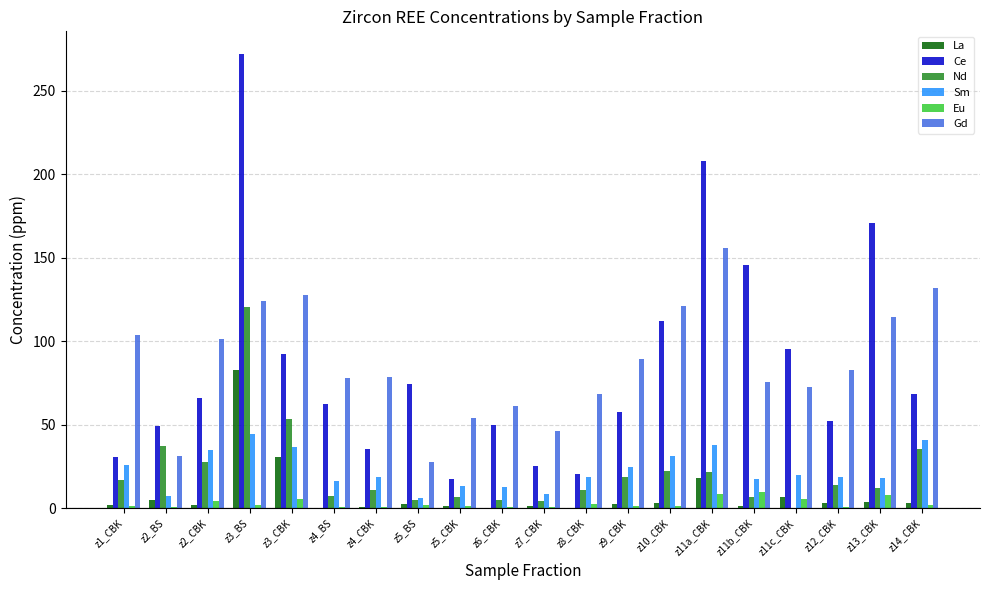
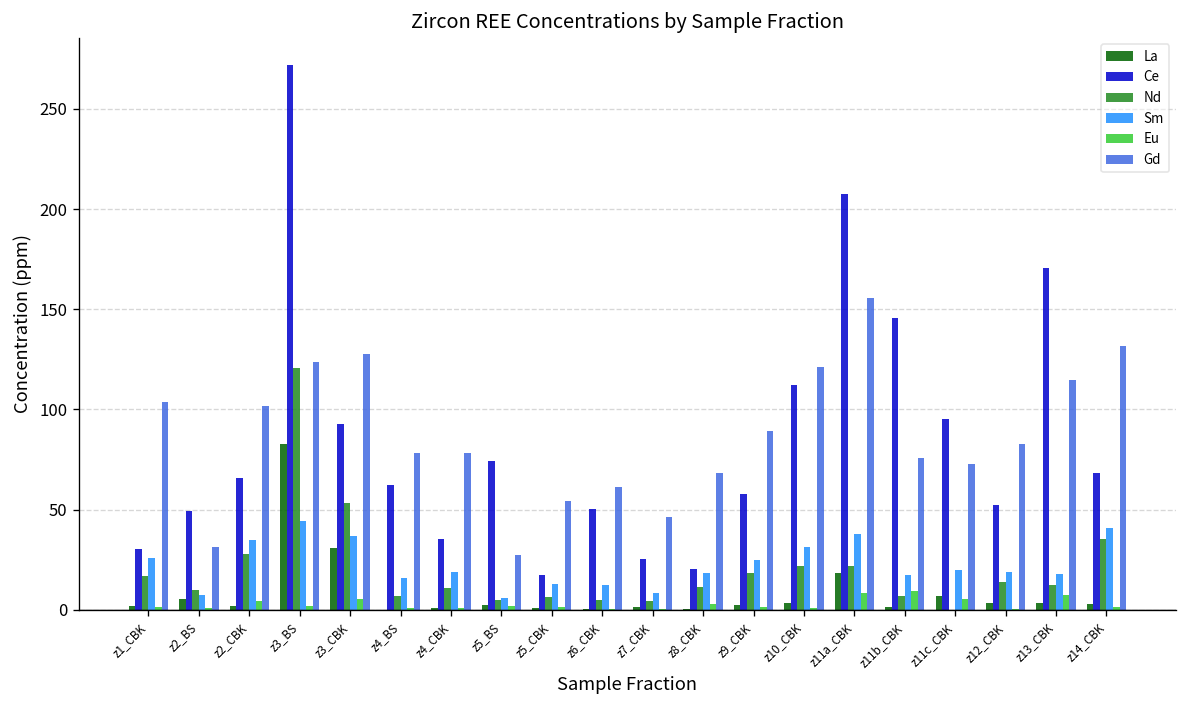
  {
    "La": {
      "z1_CBK": 2,
      "z2_BS": 5,
      "z2_CBK": 2,
      "z3_BS": 83,
      "z3_CBK": 31,
      "z5_BS": 2,
      "z9_CBK": 2,
      "z10_CBK": 3,
      "z11a_CBK": 18,
      "z11b_CBK": 2,
      "z11c_CBK": 7,
      "z12_CBK": 3,
      "z13_CBK": 4,
      "z14_CBK": 3
    },
    "Ce": {
      "z1_CBK": 30,
      "z2_BS": 49,
      "z2_CBK": 66,
      "z3_BS": 272,
      "z3_CBK": 93,
      "z4_BS": 62,
      "z4_CBK": 35,
      "z5_BS": 74,
      "z5_CBK": 17,
      "z6_CBK": 50,
      "z7_CBK": 25,
      "z8_CBK": 20,
      "z9_CBK": 58,
      "z10_CBK": 112,
      "z11a_CBK": 208,
      "z11b_CBK": 146,
      "z11c_CBK": 95,
      "z12_CBK": 52,
      "z13_CBK": 171,
      "z14_CBK": 68
    },
    "Nd": {
      "z1_CBK": 17,
-     "z2_BS": 37,
+     "z2_BS": 10,
      "z2_CBK": 28,
      "z3_BS": 121,
      "z3_CBK": 53,
      "z4_BS": 7,
      "z4_CBK": 11,
      "z5_BS": 5,
      "z5_CBK": 6,
      "z6_CBK": 5,
      "z7_CBK": 4,
      "z8_CBK": 11,
      "z9_CBK": 18,
      "z10_CBK": 22,
      "z11a_CBK": 22,
      "z11b_CBK": 7,
      "z11c_CBK": 0,
      "z12_CBK": 14,
      "z13_CBK": 12,
      "z14_CBK": 35
    },
    "Sm": {
      "z1_CBK": 26,
      "z2_BS": 7,
      "z2_CBK": 35,
      "z3_BS": 44,
      "z3_CBK": 37,
      "z4_BS": 16,
      "z4_CBK": 19,
      "z5_BS": 6,
      "z5_CBK": 13,
      "z6_CBK": 13,
      "z7_CBK": 9,
      "z8_CBK": 18,
      "z9_CBK": 25,
      "z10_CBK": 31,
      "z11a_CBK": 38,
      "z11b_CBK": 17,
      "z11c_CBK": 20,
      "z12_CBK": 19,
      "z13_CBK": 18,
      "z14_CBK": 41
    },
    "Eu": {
      "z1_CBK": 2,
      "z2_CBK": 4,
      "z3_BS": 2,
      "z3_CBK": 6,
      "z5_BS": 2,
      "z8_CBK": 3,
      "z11a_CBK": 8,
      "z11b_CBK": 10,
      "z11c_CBK": 5,
      "z13_CBK": 8,
      "z14_CBK": 2
    },
    "Gd": {
      "z1_CBK": 104,
      "z2_BS": 31,
      "z2_CBK": 101,
      "z3_BS": 124,
      "z3_CBK": 128,
      "z4_BS": 78,
      "z4_CBK": 78,
      "z5_BS": 28,
      "z5_CBK": 54,
      "z6_CBK": 61,
      "z7_CBK": 46,
      "z8_CBK": 68,
      "z9_CBK": 89,
      "z10_CBK": 121,
      "z11a_CBK": 156,
      "z11b_CBK": 76,
      "z11c_CBK": 73,
      "z12_CBK": 83,
      "z13_CBK": 115,
      "z14_CBK": 132
    }
  }
